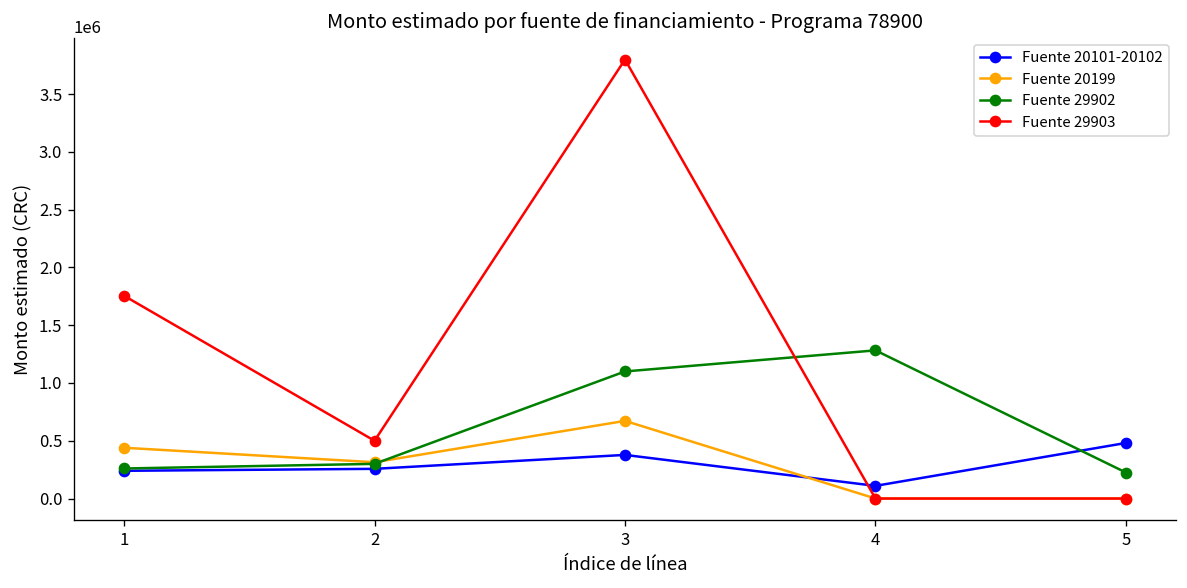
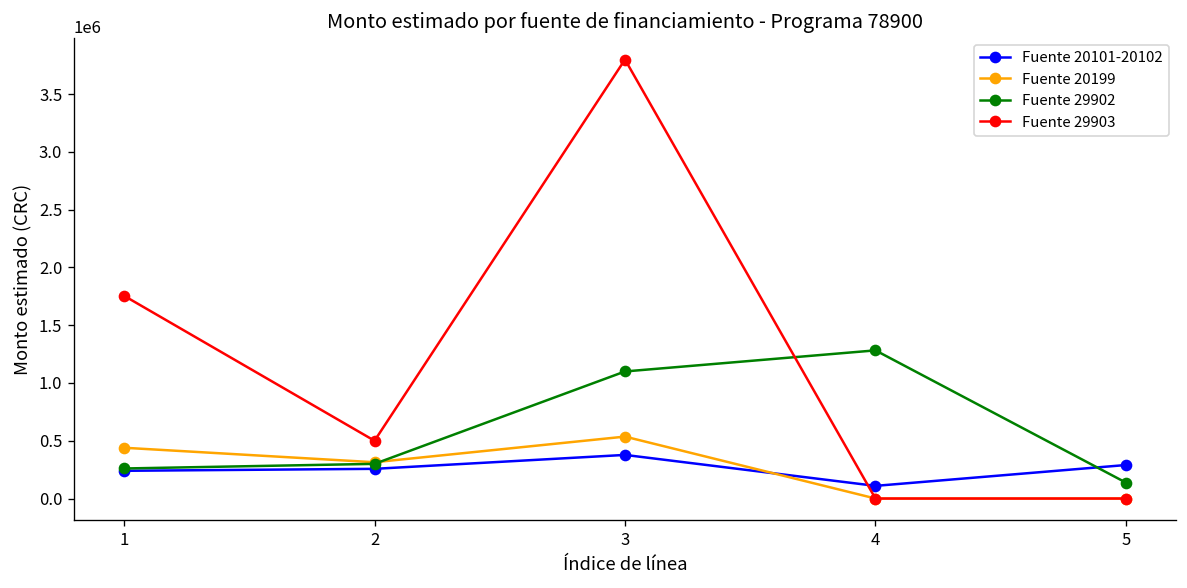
  {
    "Fuente 20101-20102": {
      "2": 300000,
      "3": 400000,
      "4": 100000,
-     "5": 500000
+     "5": 300000
    },
    "Fuente 20199": {
      "1": 400000,
-     "3": 700000
+     "3": 500000
    },
    "Fuente 29902": {
      "3": 1100000,
      "4": 1300000,
-     "5": 200000
+     "5": 100000
    },
    "Fuente 29903": {
      "1": 1800000,
      "2": 500000,
      "3": 3800000
    }
  }
